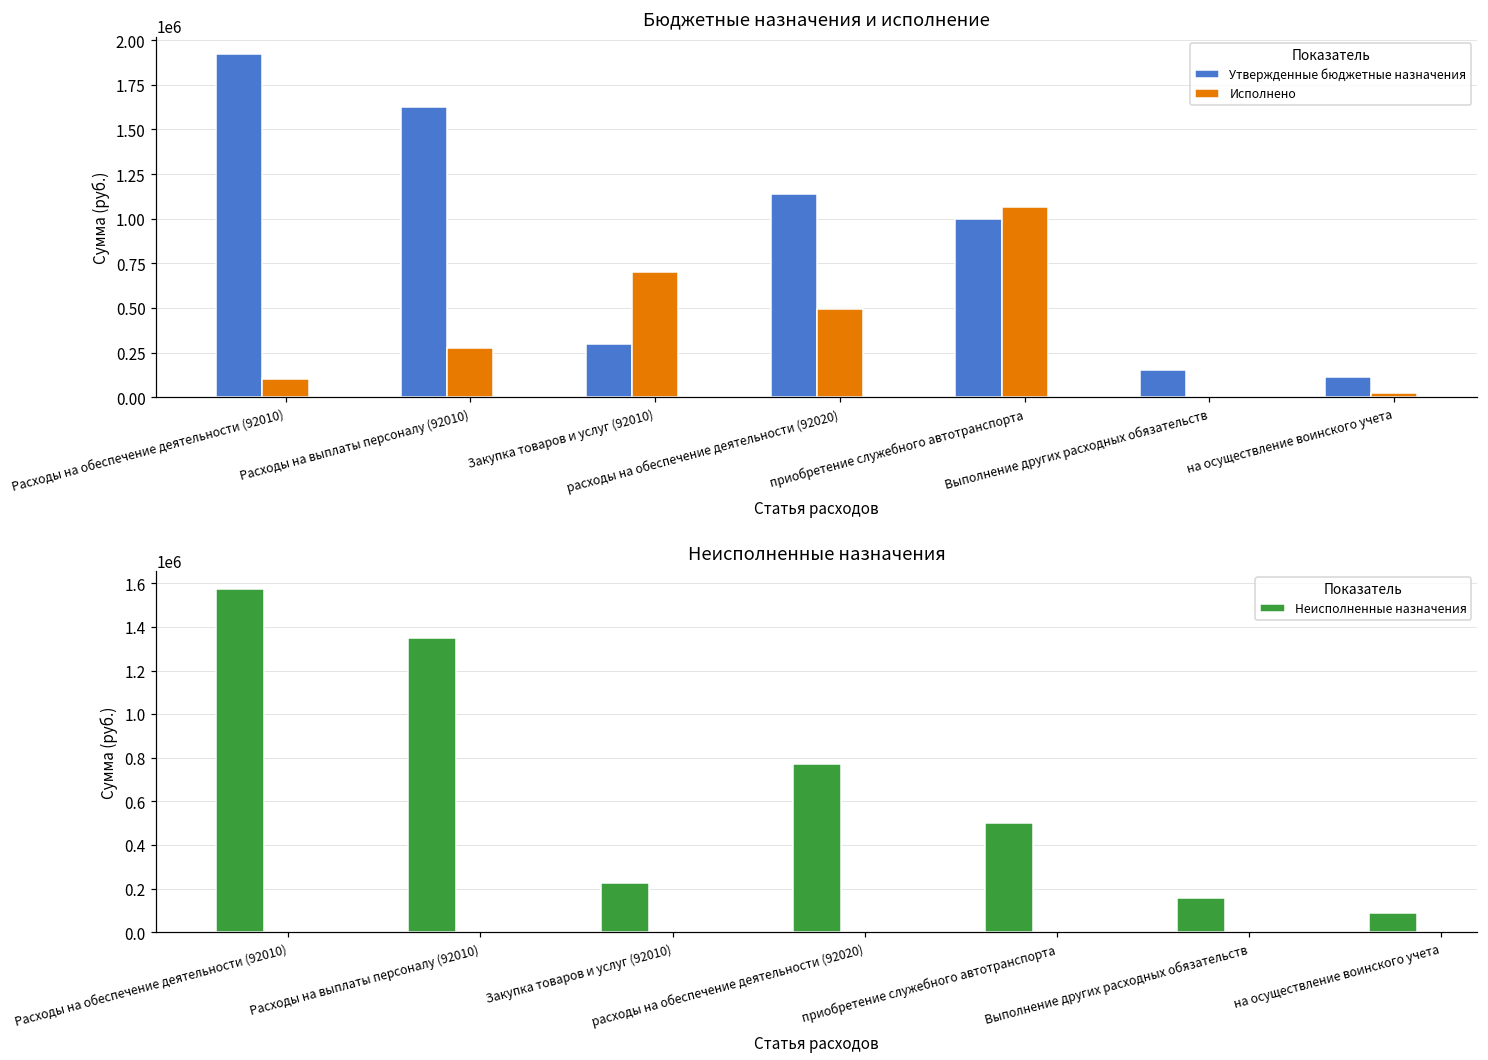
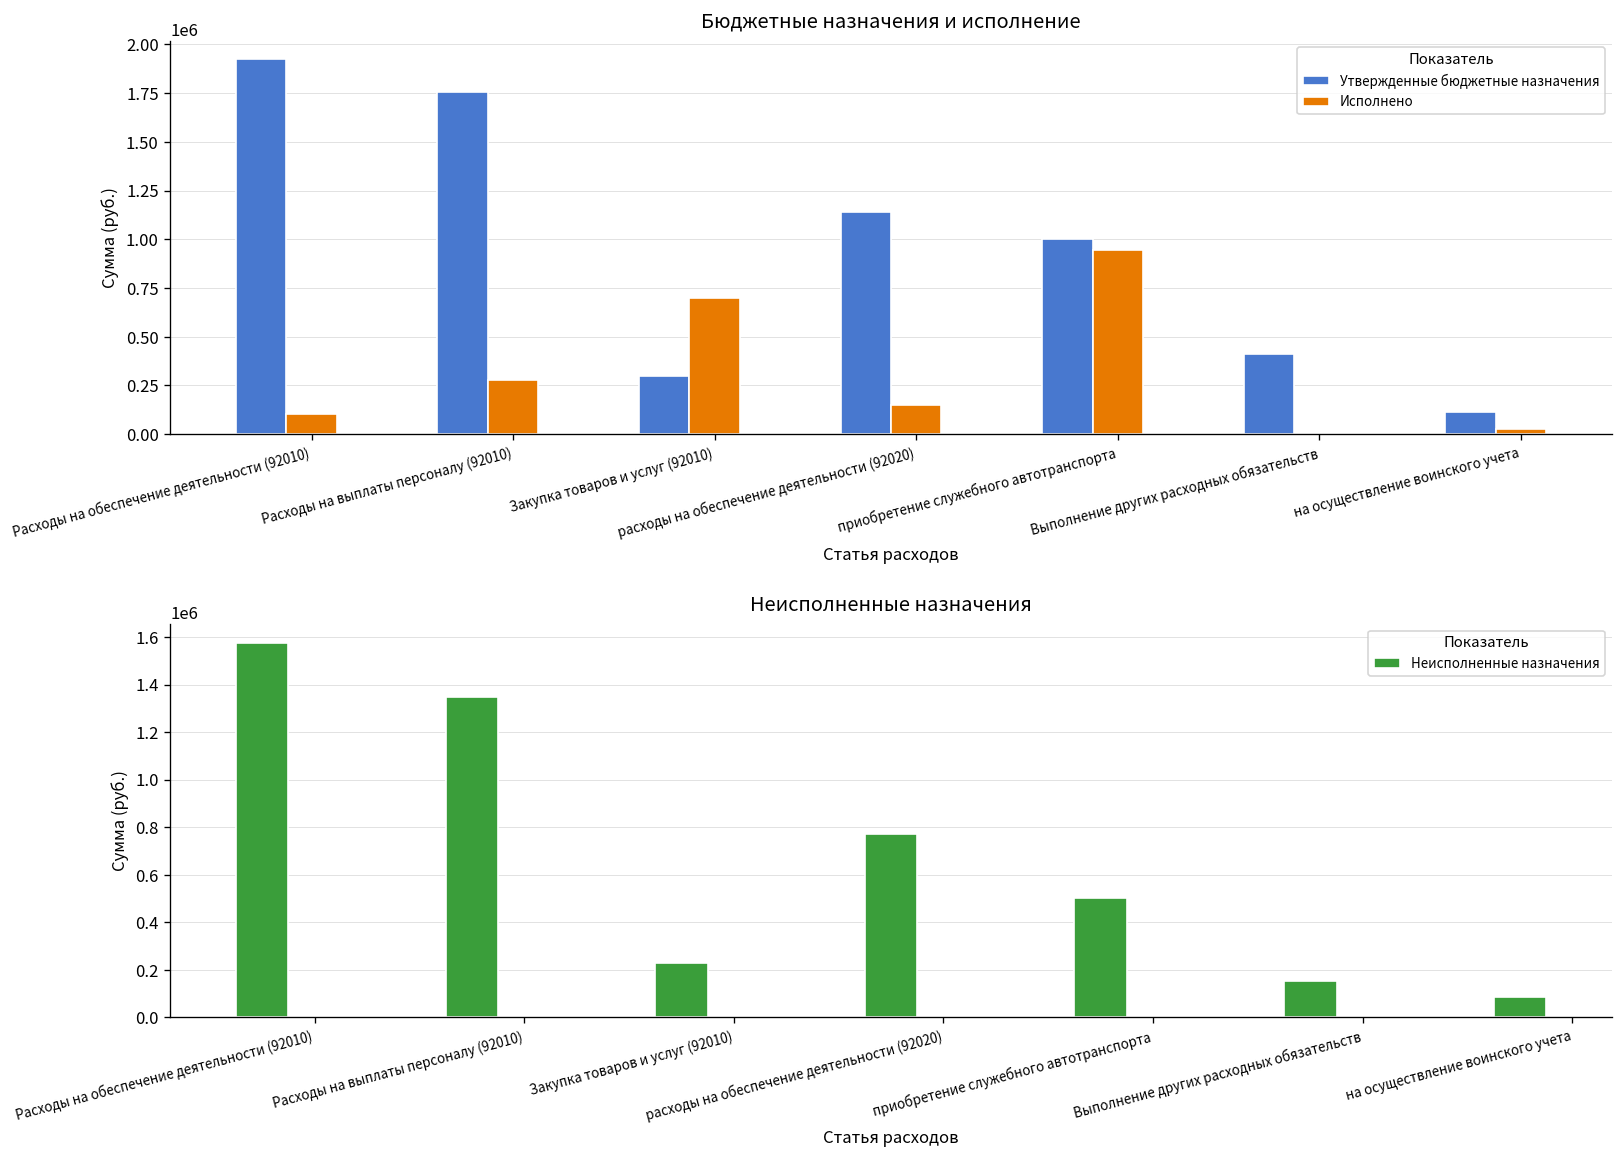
  {
    "Бюджетные назначения и исполнение": {
      "Утвержденные бюджетные назначения": {
        "Расходы на обеспечение деятельности (92010)": 1920000,
-       "Расходы на выплаты персоналу (92010)": 1630000,
+       "Расходы на выплаты персоналу (92010)": 1760000,
        "Закупка товаров и услуг (92010)": 300000,
        "расходы на обеспечение деятельности (92020)": 1140000,
        "приобретение служебного автотранспорта": 1000000,
-       "Выполнение других расходных обязательств": 160000,
+       "Выполнение других расходных обязательств": 410000,
        "на осуществление воинского учета": 110000
      },
      "Исполнено": {
        "Расходы на обеспечение деятельности (92010)": 100000,
        "Расходы на выплаты персоналу (92010)": 280000,
        "Закупка товаров и услуг (92010)": 700000,
-       "расходы на обеспечение деятельности (92020)": 490000,
-       "приобретение служебного автотранспорта": 1060000,
+       "расходы на обеспечение деятельности (92020)": 150000,
+       "приобретение служебного автотранспорта": 950000,
        "Выполнение других расходных обязательств": 0,
        "на осуществление воинского учета": 30000
      }
    },
    "Неисполненные назначения": {
      "Расходы на обеспечение деятельности (92010)": 1580000,
      "Расходы на выплаты персоналу (92010)": 1350000,
      "Закупка товаров и услуг (92010)": 230000,
      "расходы на обеспечение деятельности (92020)": 770000,
      "приобретение служебного автотранспорта": 500000,
      "Выполнение других расходных обязательств": 160000,
      "на осуществление воинского учета": 90000
    }
  }
